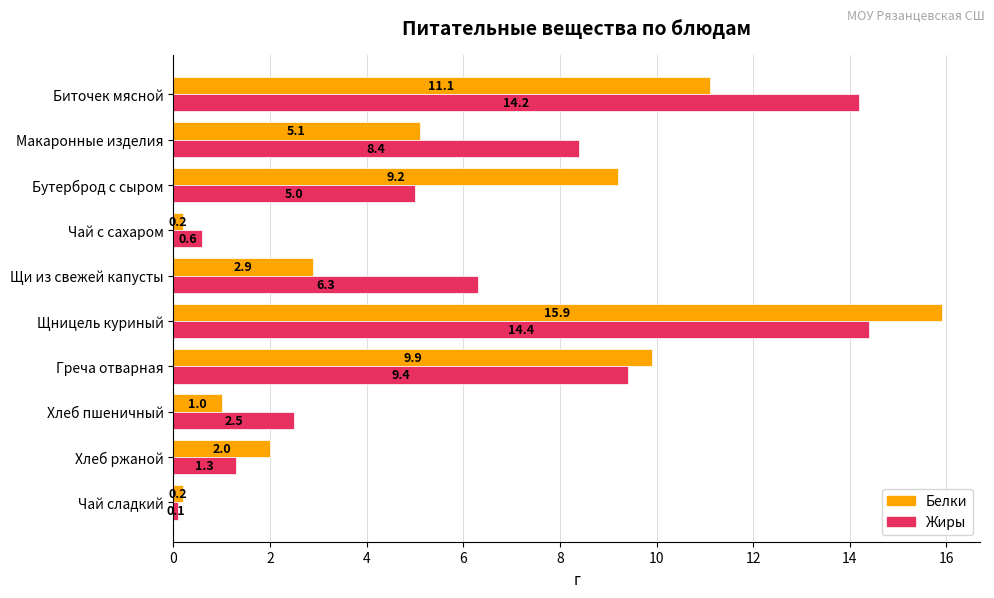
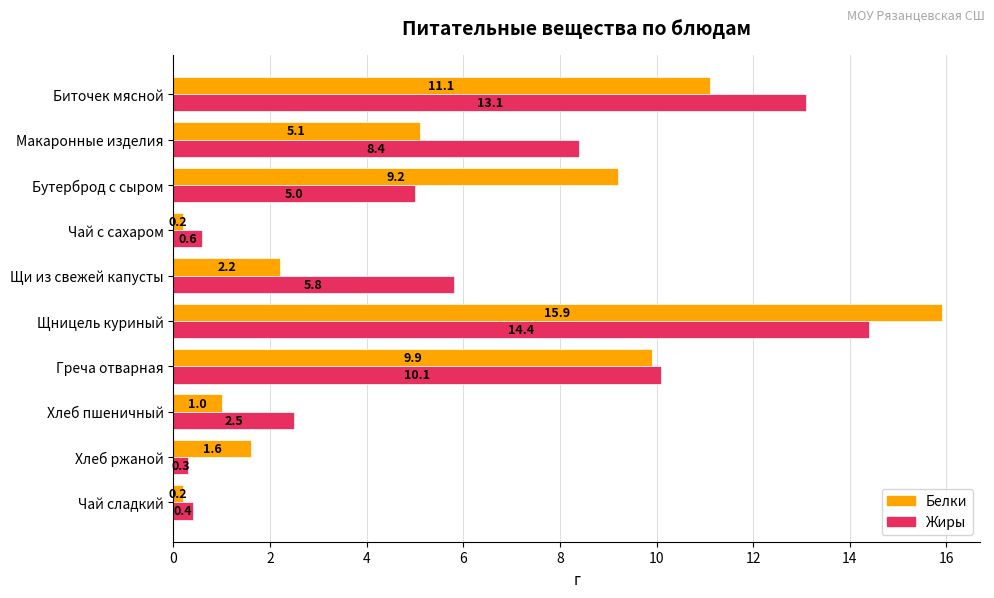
  {
    "Белки": {
      "Биточек мясной": 11.1,
      "Макаронные изделия": 5.1,
      "Бутерброд с сыром": 9.2,
      "Чай с сахаром": 0.2,
-     "Щи из свежей капусты": 2.9,
+     "Щи из свежей капусты": 2.2,
      "Щницель куриный": 15.9,
      "Греча отварная": 9.9,
      "Хлеб пшеничный": 1.0,
-     "Хлеб ржаной": 2.0,
+     "Хлеб ржаной": 1.6,
      "Чай сладкий": 0.2
    },
    "Жиры": {
-     "Биточек мясной": 14.2,
+     "Биточек мясной": 13.1,
      "Макаронные изделия": 8.4,
      "Бутерброд с сыром": 5.0,
      "Чай с сахаром": 0.6,
-     "Щи из свежей капусты": 6.3,
+     "Щи из свежей капусты": 5.8,
      "Щницель куриный": 14.4,
-     "Греча отварная": 9.4,
+     "Греча отварная": 10.1,
      "Хлеб пшеничный": 2.5,
-     "Хлеб ржаной": 1.3,
-     "Чай сладкий": 0.1
+     "Хлеб ржаной": 0.3,
+     "Чай сладкий": 0.4
    }
  }
